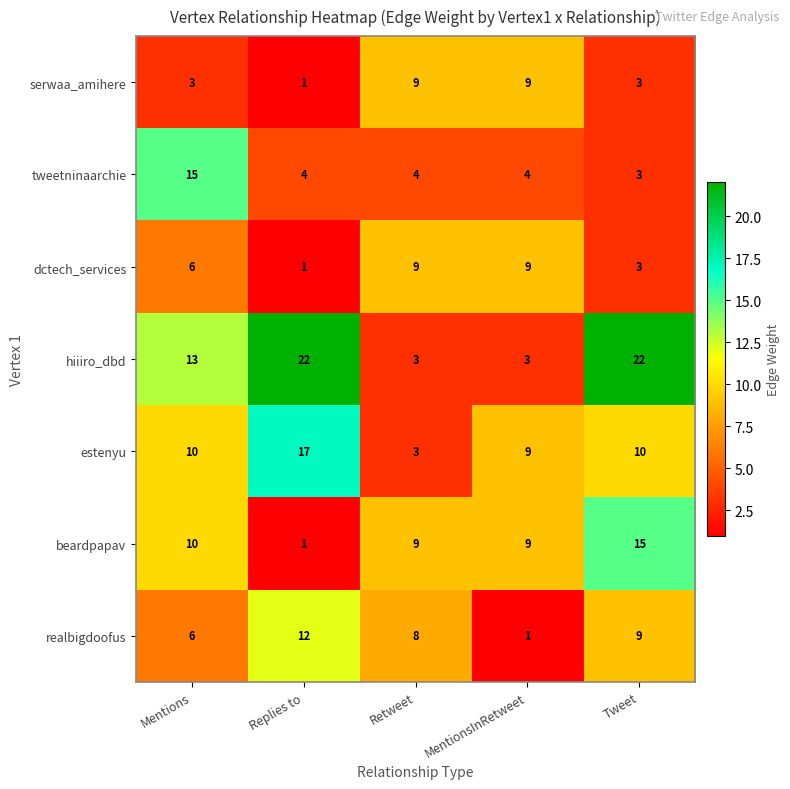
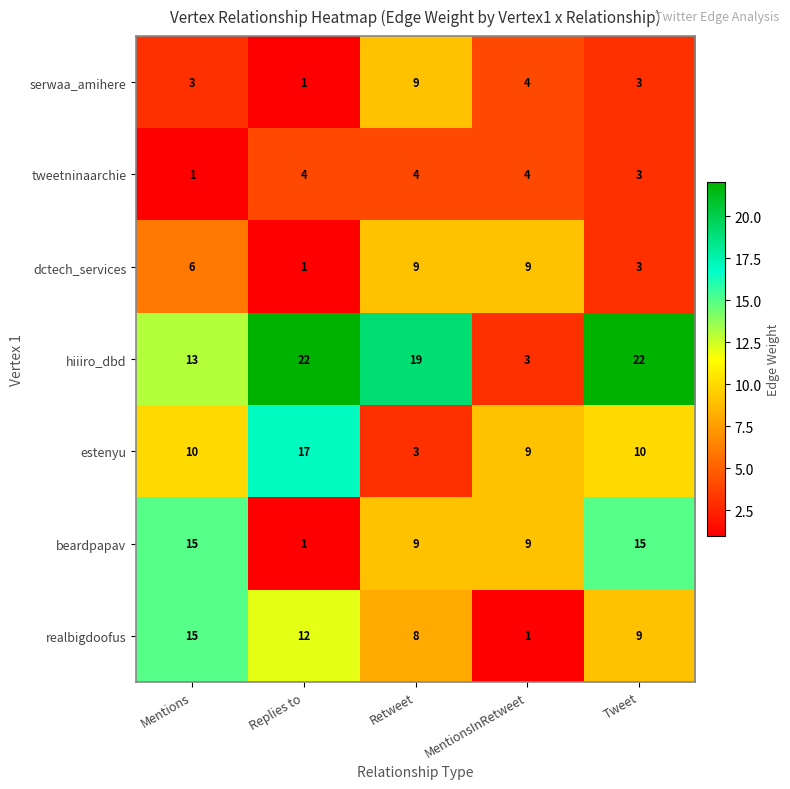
  {
    "serwaa_amihere": {
      "Mentions": 3,
      "Replies to": 1,
      "Retweet": 9,
-     "MentionsInRetweet": 9,
+     "MentionsInRetweet": 4,
      "Tweet": 3
    },
    "tweetninaarchie": {
-     "Mentions": 15,
+     "Mentions": 1,
      "Replies to": 4,
      "Retweet": 4,
      "MentionsInRetweet": 4,
      "Tweet": 3
    },
    "dctech_services": {
      "Mentions": 6,
      "Replies to": 1,
      "Retweet": 9,
      "MentionsInRetweet": 9,
      "Tweet": 3
    },
    "hiiiro_dbd": {
      "Mentions": 13,
      "Replies to": 22,
-     "Retweet": 3,
+     "Retweet": 19,
      "MentionsInRetweet": 3,
      "Tweet": 22
    },
    "estenyu": {
      "Mentions": 10,
      "Replies to": 17,
      "Retweet": 3,
      "MentionsInRetweet": 9,
      "Tweet": 10
    },
    "beardpapav": {
-     "Mentions": 10,
+     "Mentions": 15,
      "Replies to": 1,
      "Retweet": 9,
      "MentionsInRetweet": 9,
      "Tweet": 15
    },
    "realbigdoofus": {
-     "Mentions": 6,
+     "Mentions": 15,
      "Replies to": 12,
      "Retweet": 8,
      "MentionsInRetweet": 1,
      "Tweet": 9
    }
  }
